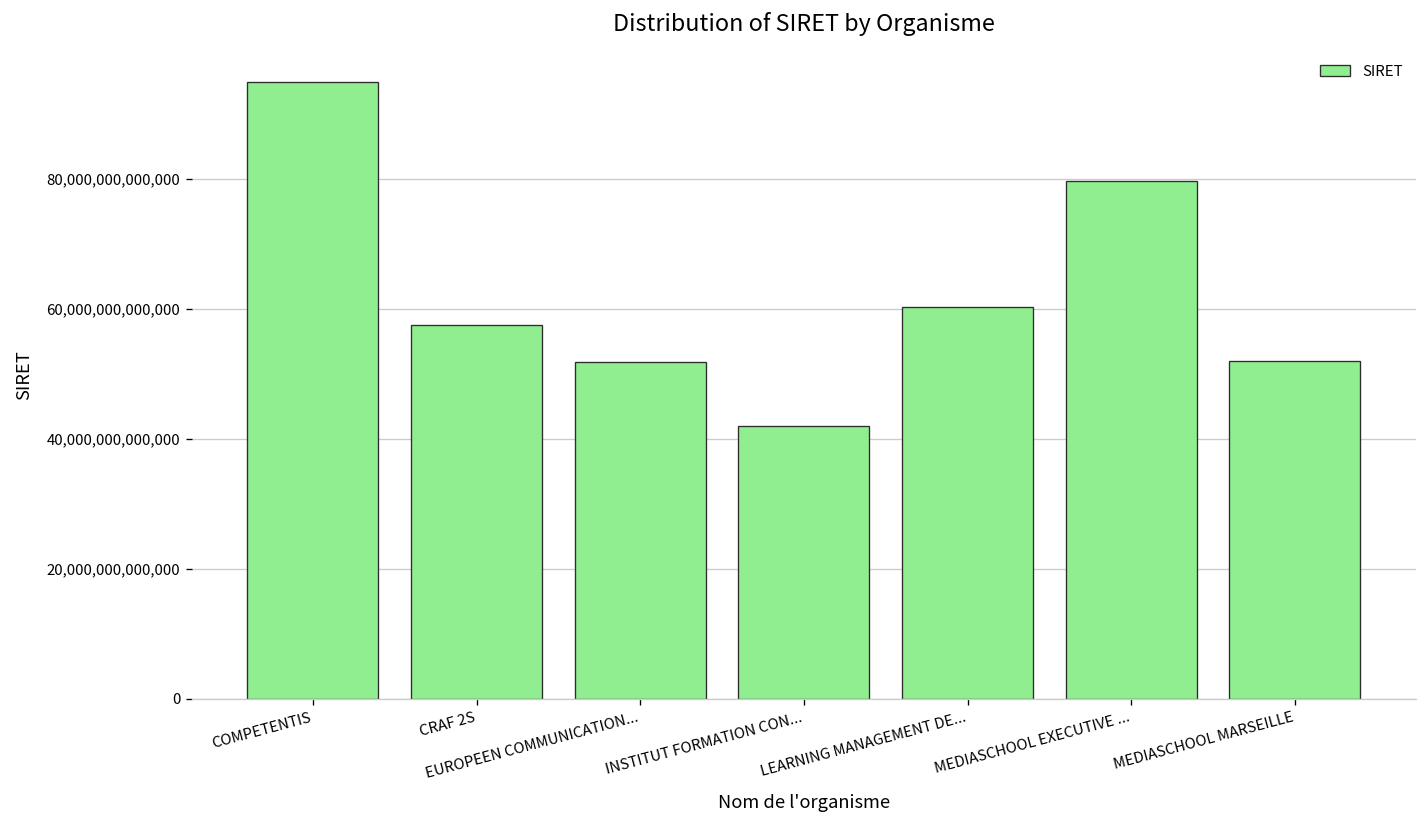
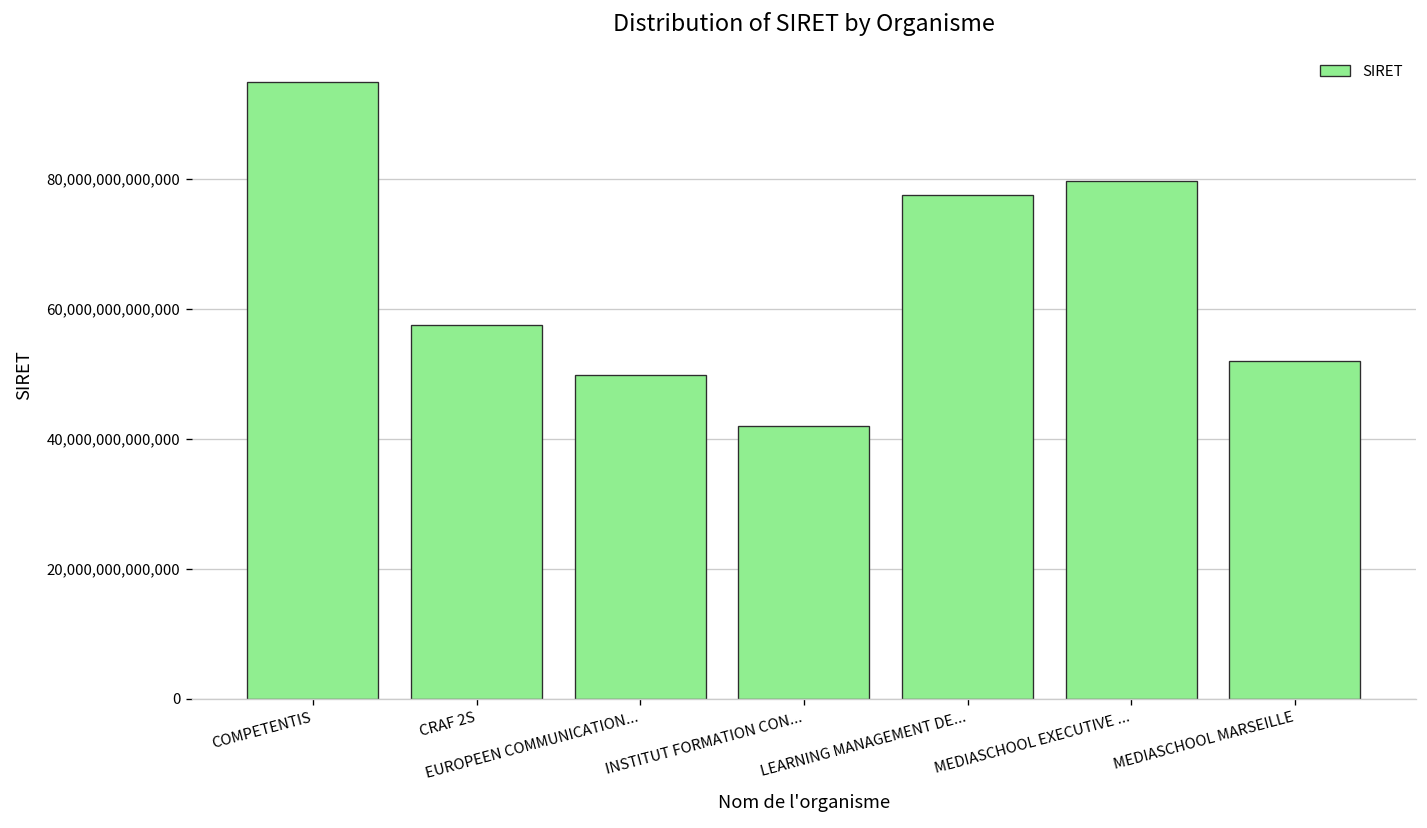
  {
    "COMPETENTIS": "95,000,000,000,000",
    "CRAF 2S": "57,000,000,000,000",
-   "EUROPEEN COMMUNICATION...": "52,000,000,000,000",
+   "EUROPEEN COMMUNICATION...": "50,000,000,000,000",
    "INSTITUT FORMATION CON...": "42,000,000,000,000",
-   "LEARNING MANAGEMENT DE...": "60,000,000,000,000",
+   "LEARNING MANAGEMENT DE...": "78,000,000,000,000",
    "MEDIASCHOOL EXECUTIVE ...": "80,000,000,000,000",
    "MEDIASCHOOL MARSEILLE": "52,000,000,000,000"
  }
